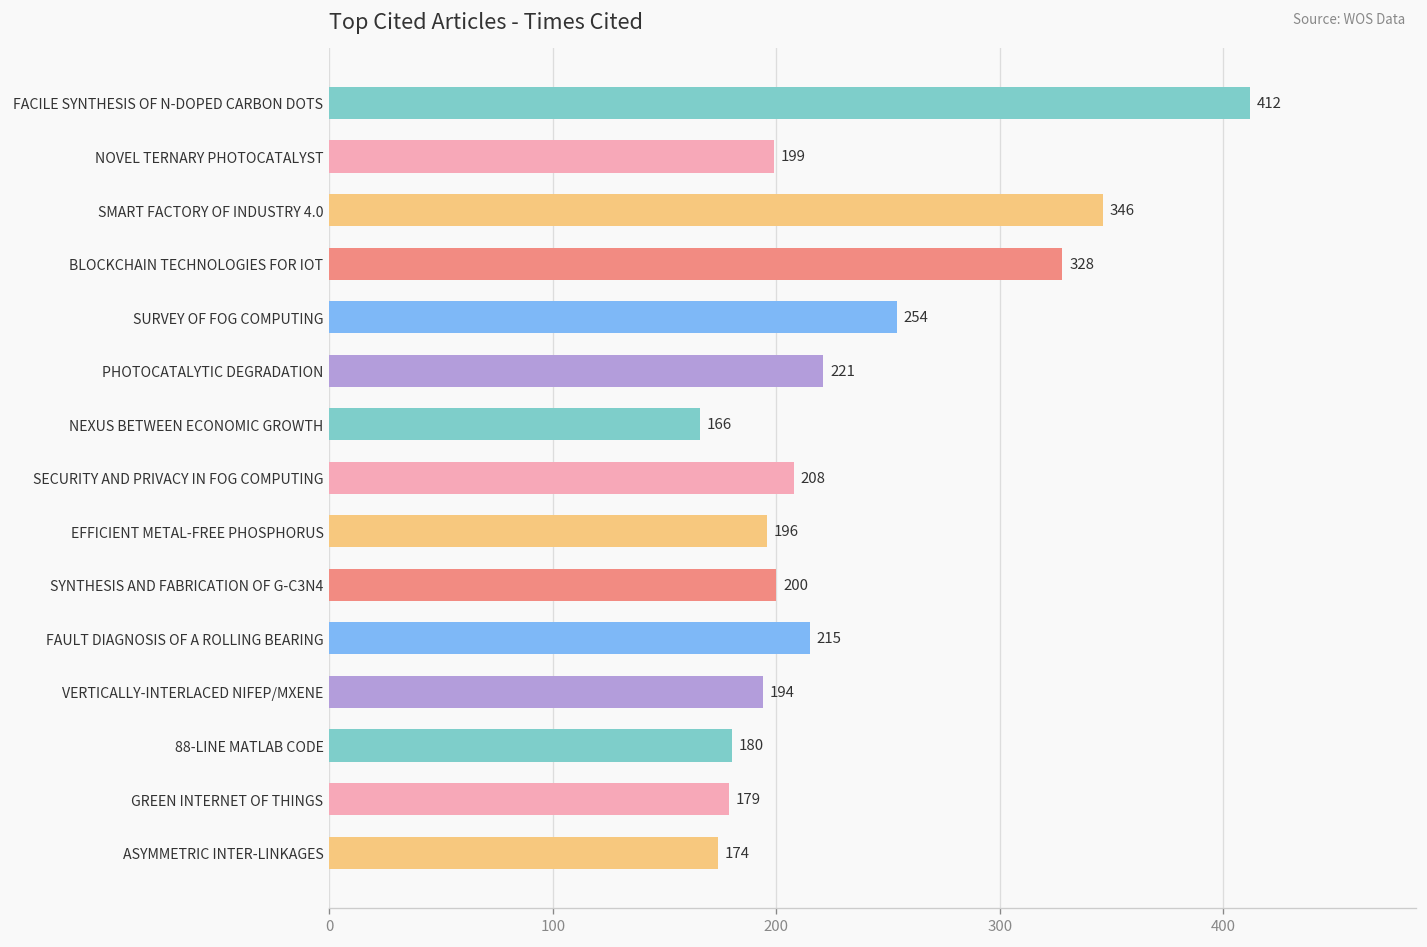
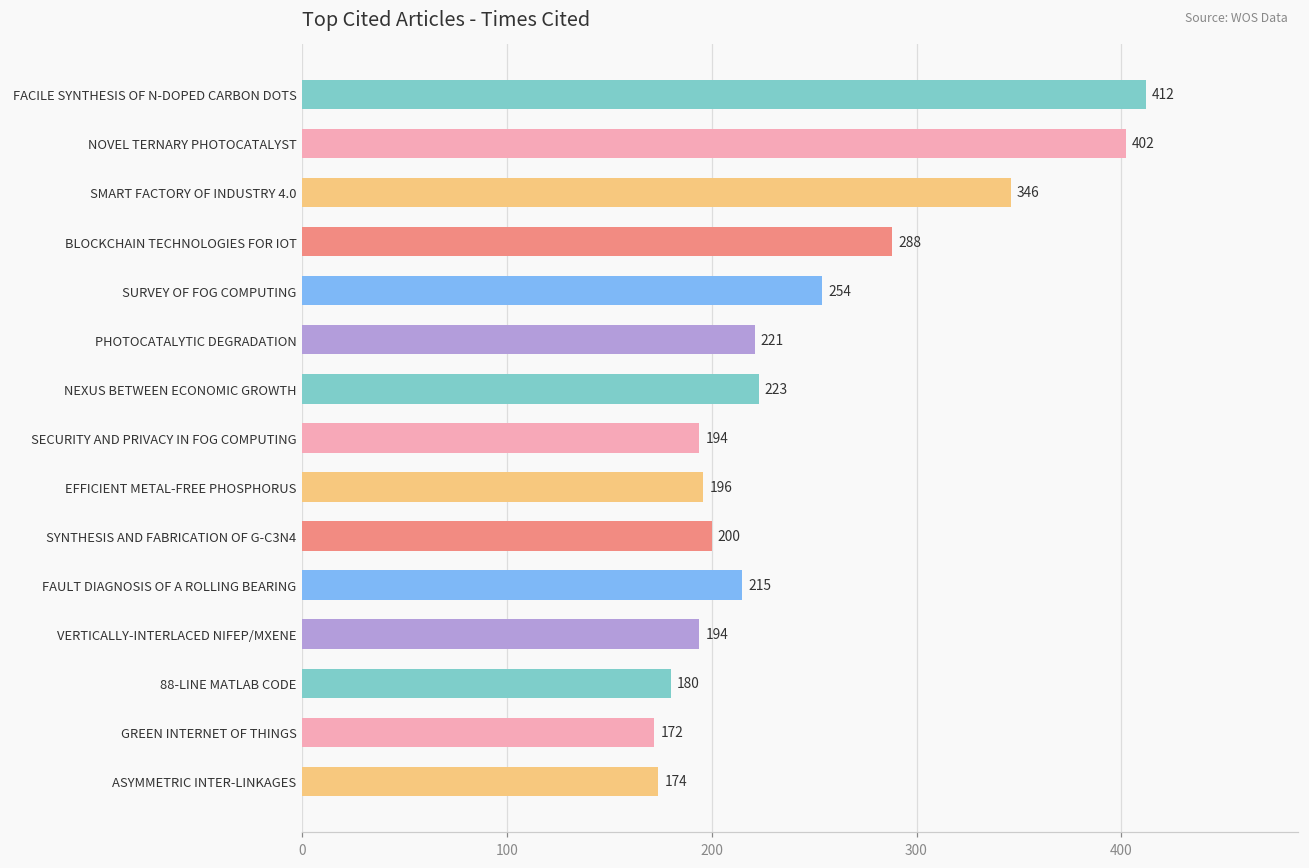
  {
    "FACILE SYNTHESIS OF N-DOPED CARBON DOTS": 412,
-   "NOVEL TERNARY PHOTOCATALYST": 199,
+   "NOVEL TERNARY PHOTOCATALYST": 402,
    "SMART FACTORY OF INDUSTRY 4.0": 346,
-   "BLOCKCHAIN TECHNOLOGIES FOR IOT": 328,
+   "BLOCKCHAIN TECHNOLOGIES FOR IOT": 288,
    "SURVEY OF FOG COMPUTING": 254,
    "PHOTOCATALYTIC DEGRADATION": 221,
-   "NEXUS BETWEEN ECONOMIC GROWTH": 166,
-   "SECURITY AND PRIVACY IN FOG COMPUTING": 208,
+   "NEXUS BETWEEN ECONOMIC GROWTH": 223,
+   "SECURITY AND PRIVACY IN FOG COMPUTING": 194,
    "EFFICIENT METAL-FREE PHOSPHORUS": 196,
    "SYNTHESIS AND FABRICATION OF G-C3N4": 200,
    "FAULT DIAGNOSIS OF A ROLLING BEARING": 215,
    "VERTICALLY-INTERLACED NIFEP/MXENE": 194,
    "88-LINE MATLAB CODE": 180,
-   "GREEN INTERNET OF THINGS": 179,
+   "GREEN INTERNET OF THINGS": 172,
    "ASYMMETRIC INTER-LINKAGES": 174
  }
